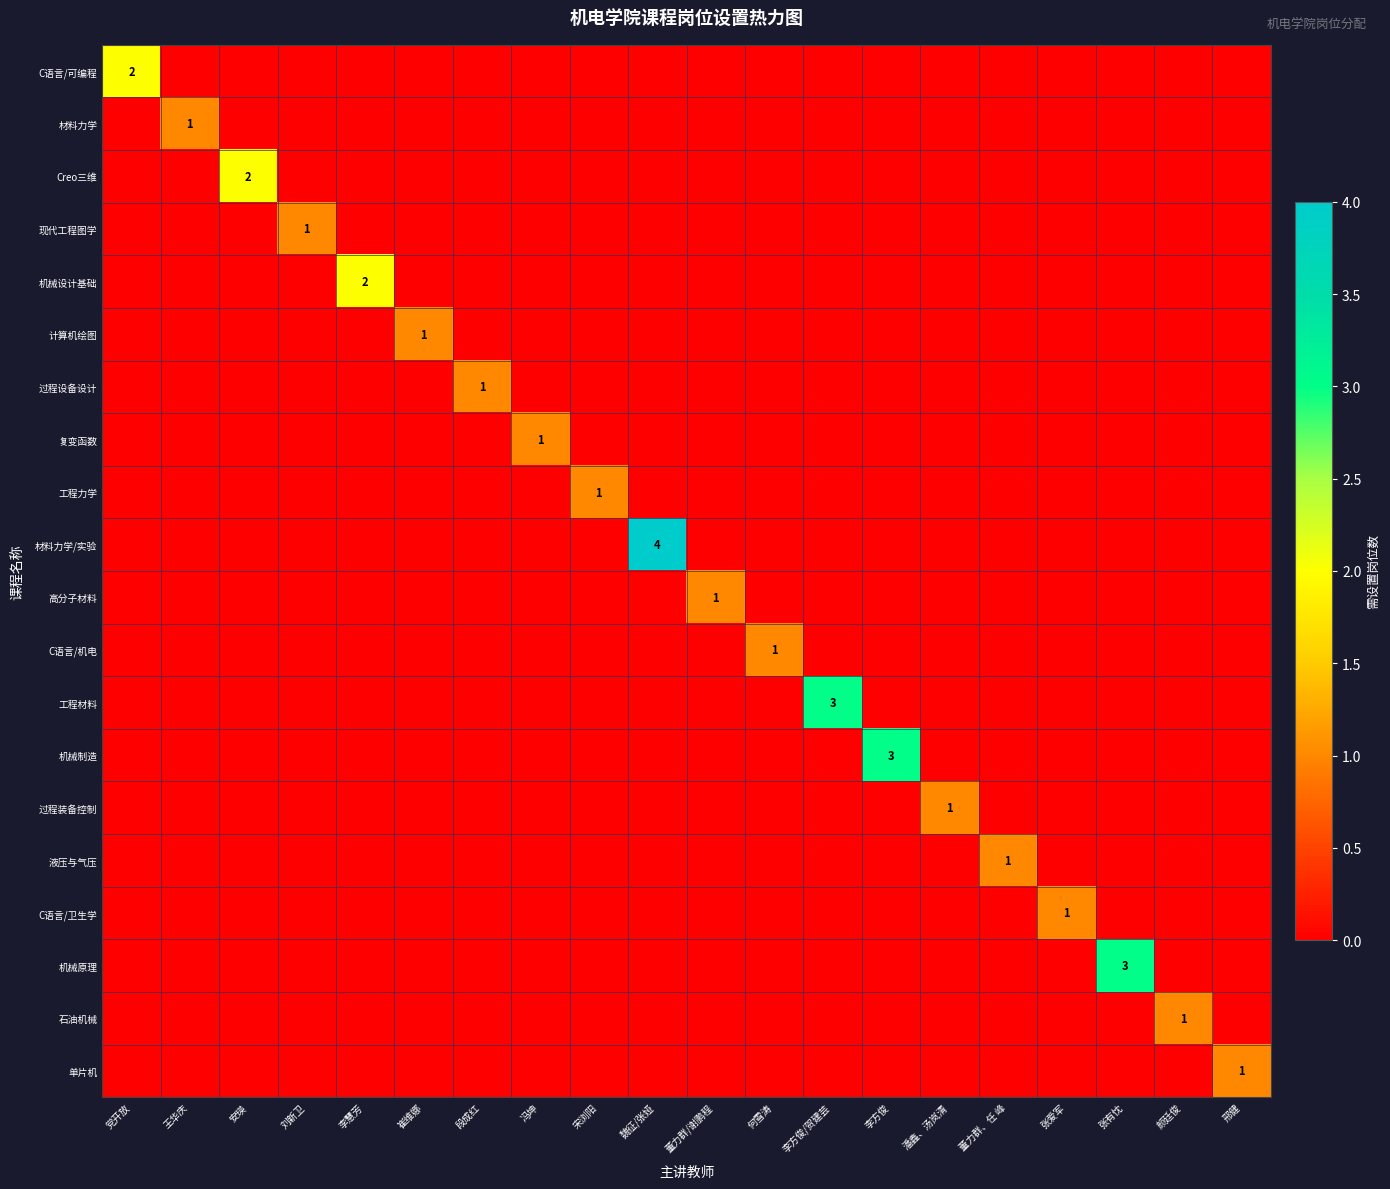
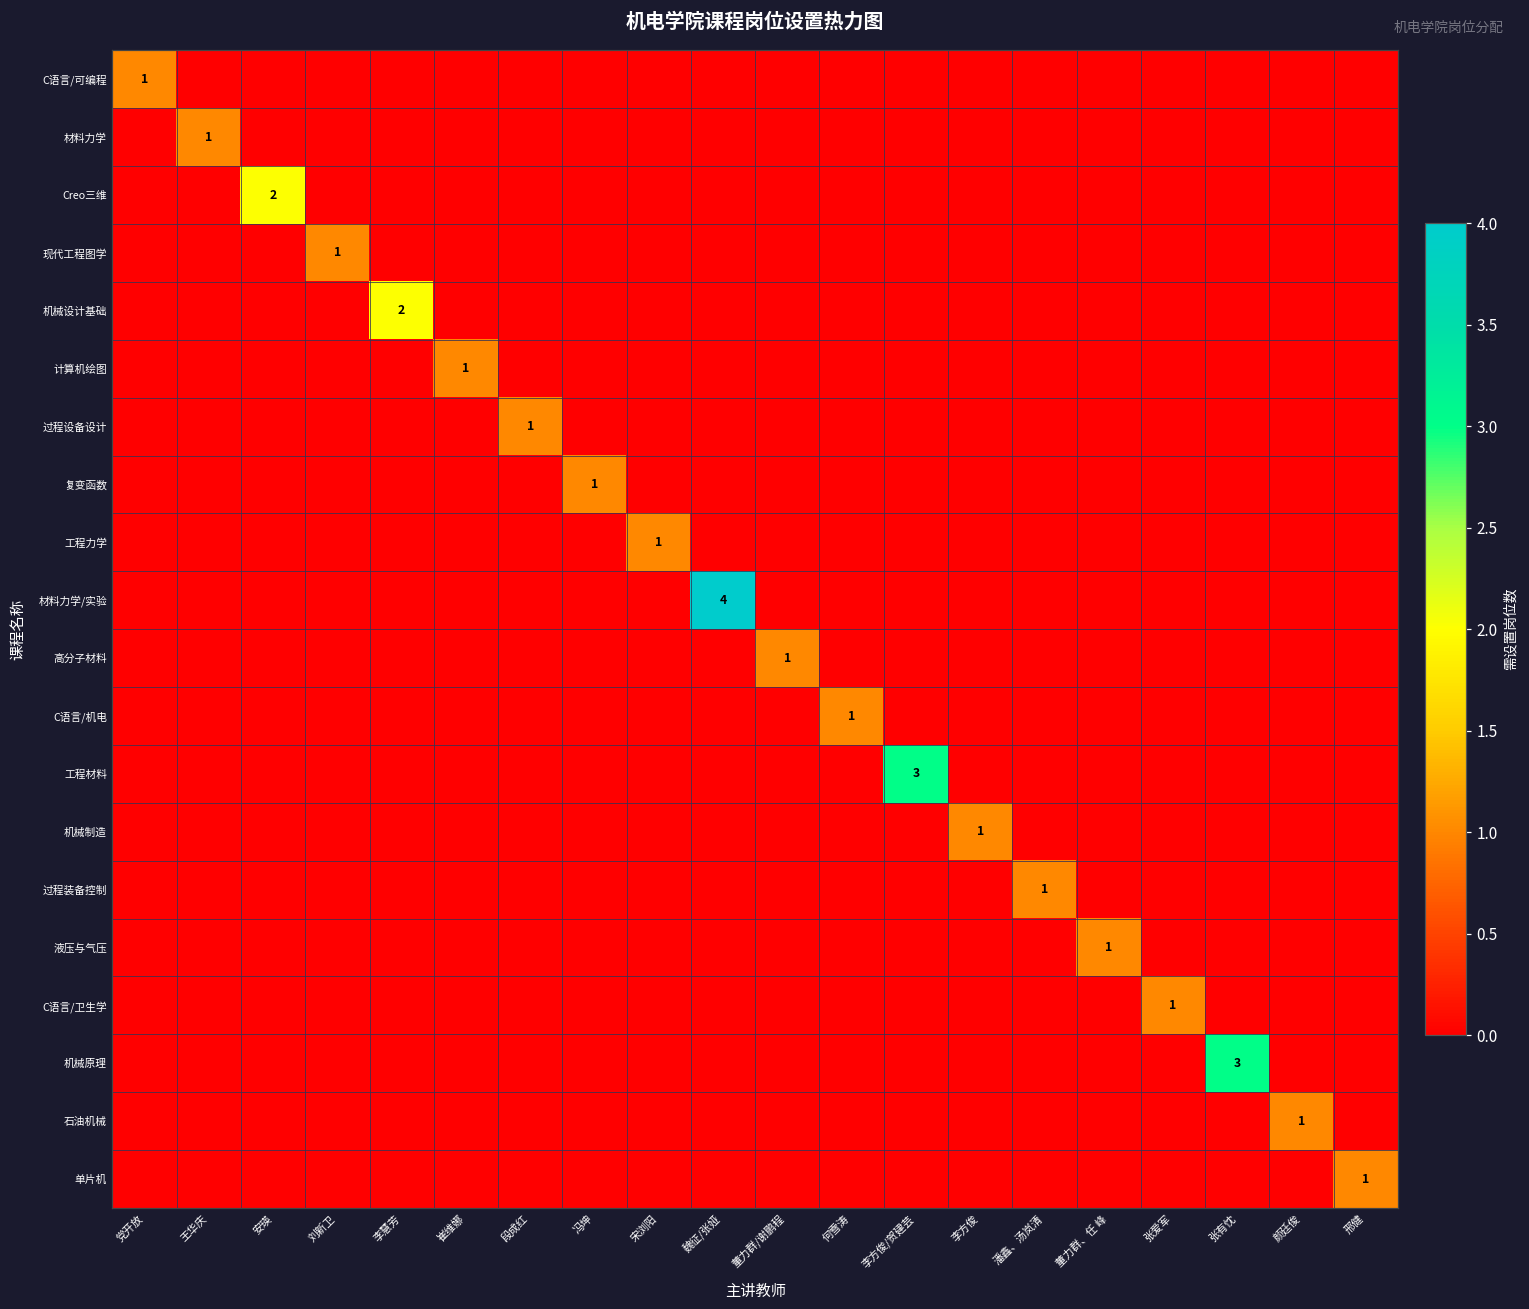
  {
    "C语言/可编程": {
-     "党开放": 2
+     "党开放": 1
    },
    "材料力学": {
      "王华庆": 1
    },
    "Creo三维": {
      "安瑛": 2
    },
    "现代工程图学": {
      "刘新卫": 1
    },
    "机械设计基础": {
      "李慧芳": 2
    },
    "计算机绘图": {
      "崔维娜": 1
    },
    "过程设备设计": {
      "段成红": 1
    },
    "复变函数": {
      "冯坤": 1
    },
    "工程力学": {
      "宋浏阳": 1
    },
    "材料力学/实验": {
      "魏征/张娅": 4
    },
    "高分子材料": {
      "董力群/谢鹏程": 1
    },
    "C语言/机电": {
      "何雪涛": 1
    },
    "工程材料": {
      "李方俊/贺建芸": 3
    },
    "机械制造": {
-     "李方俊": 3
+     "李方俊": 1
    },
    "过程装备控制": {
      "潘鑫、汤岚清": 1
    },
    "液压与气压": {
      "董力群、任 峰": 1
    },
    "C语言/卫生学": {
      "张爱军": 1
    },
    "机械原理": {
      "张有忱": 3
    },
    "石油机械": {
      "颜廷俊": 1
    },
    "单片机": {
      "邢健": 1
    }
  }
